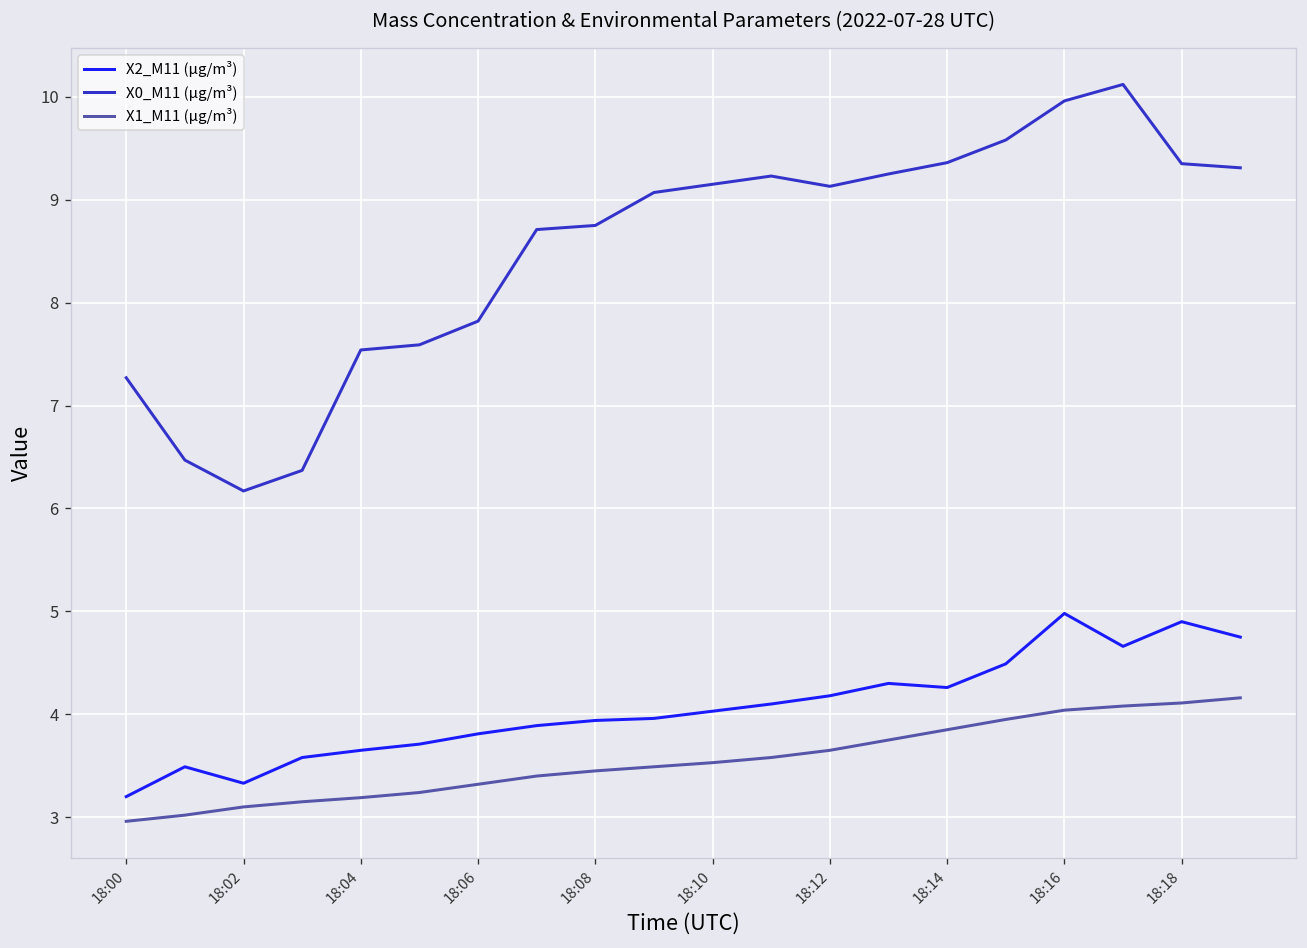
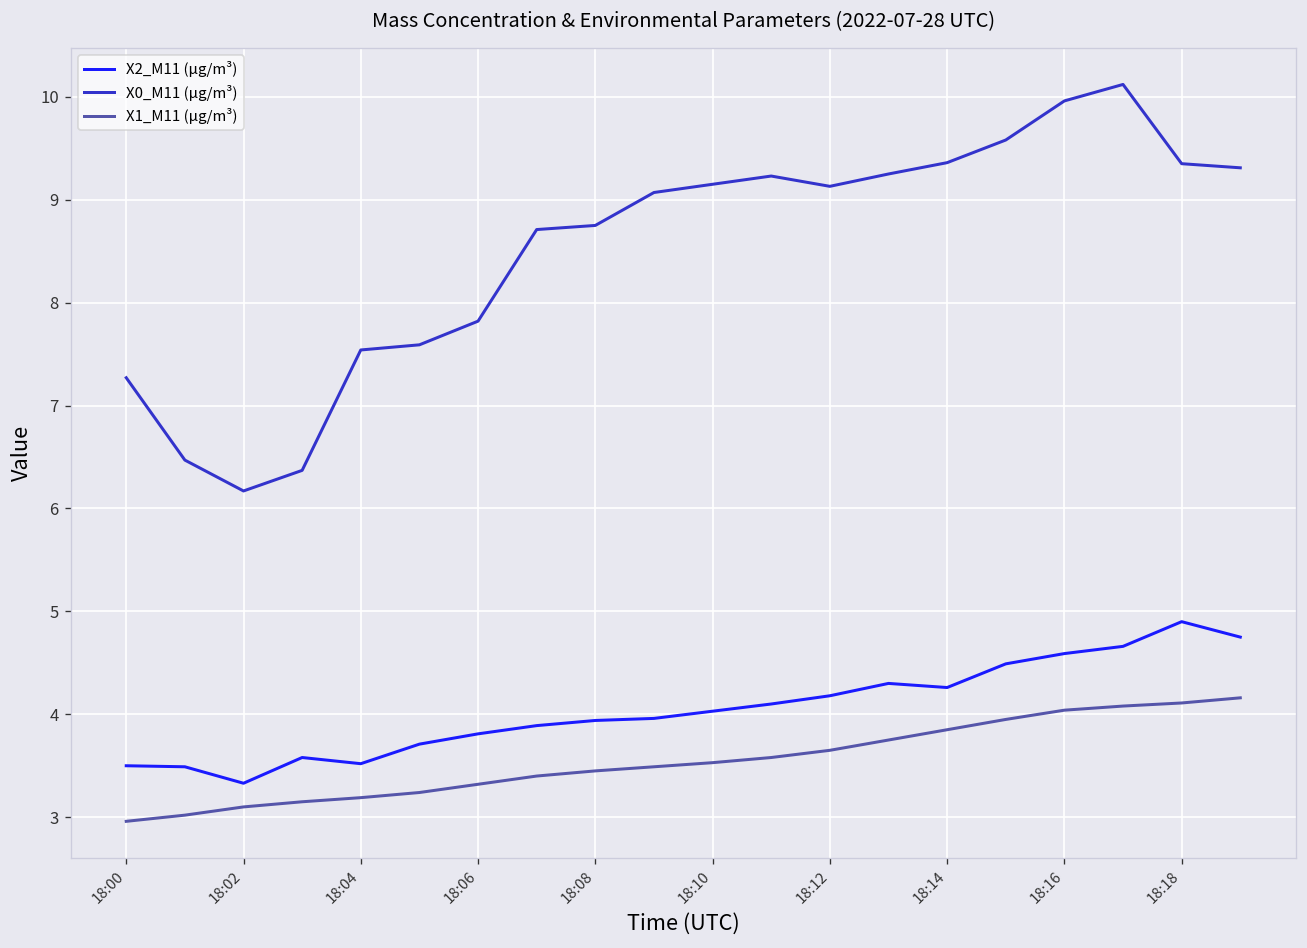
  {
    "X2_M11 (μg/m³)": {
-     "18:00": 3.2,
+     "18:00": 3.5,
      "18:02": 3.3,
-     "18:04": 3.7,
+     "18:04": 3.5,
      "18:06": 3.8,
      "18:08": 3.9,
      "18:10": 4.0,
      "18:12": 4.2,
      "18:14": 4.3,
-     "18:16": 5.0,
+     "18:16": 4.6,
      "18:18": 4.9
    }
  }
